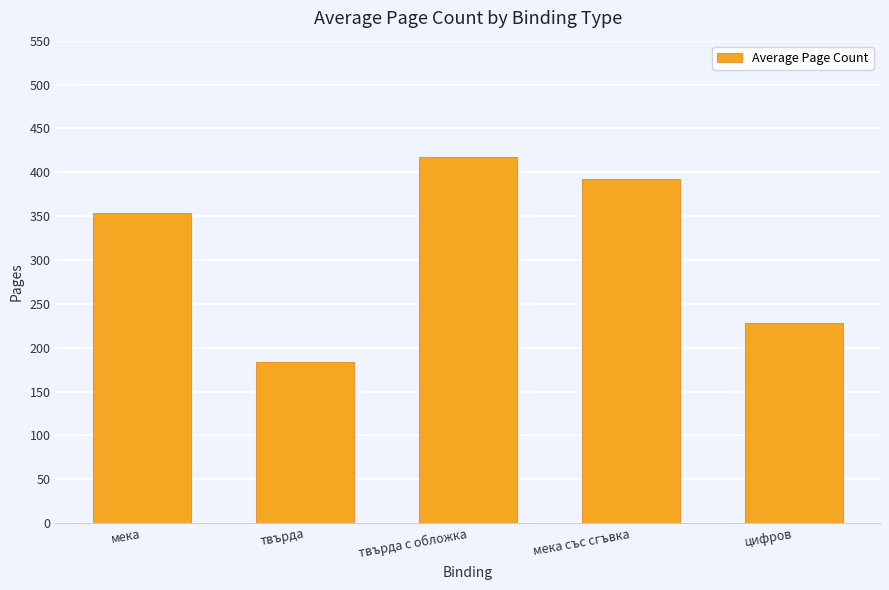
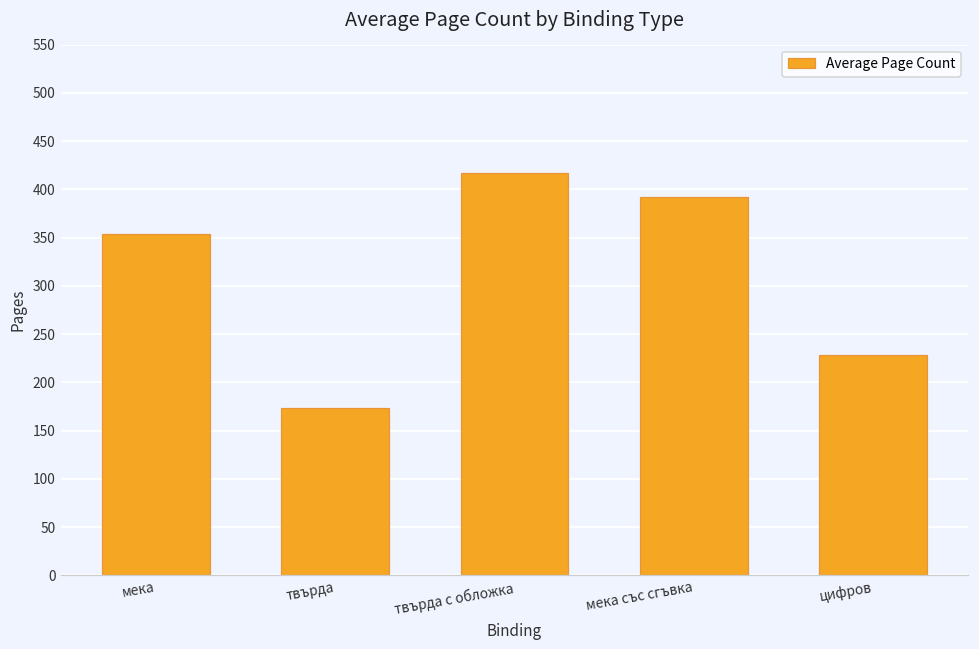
  {
    "мека": 350,
-   "твърда": 180,
+   "твърда": 170,
    "твърда с обложка": 420,
    "мека със сгъвка": 390,
    "цифров": 230
  }
